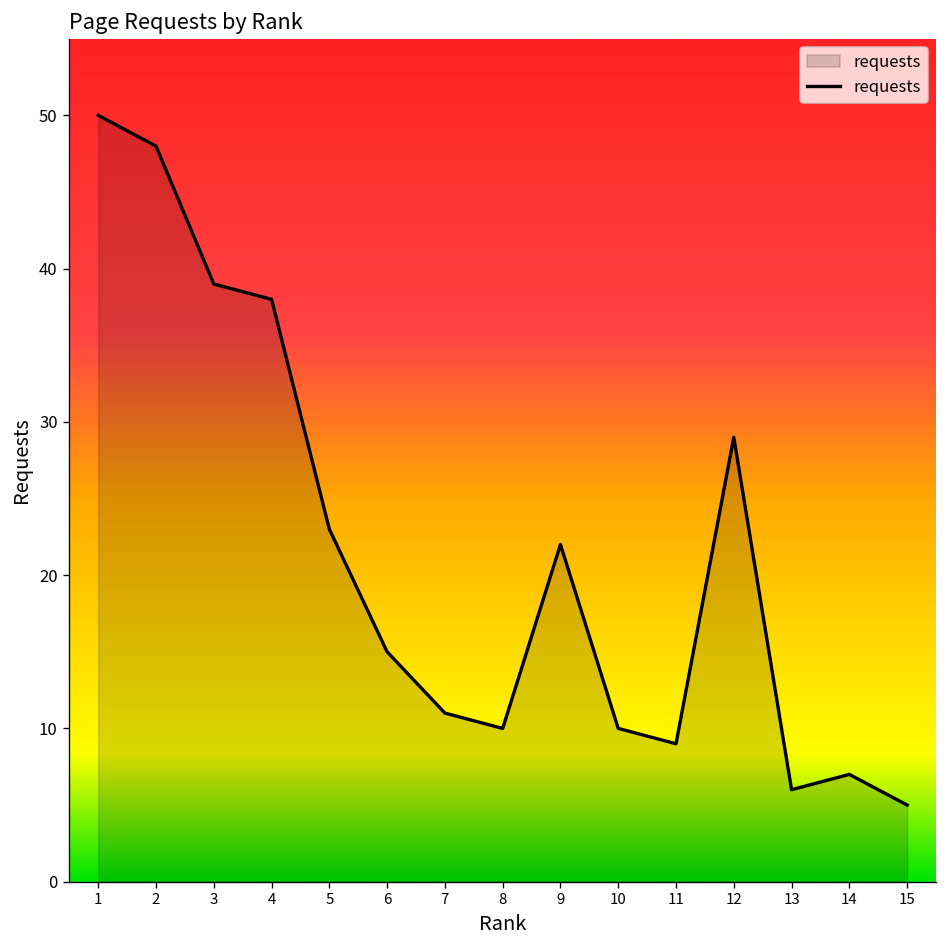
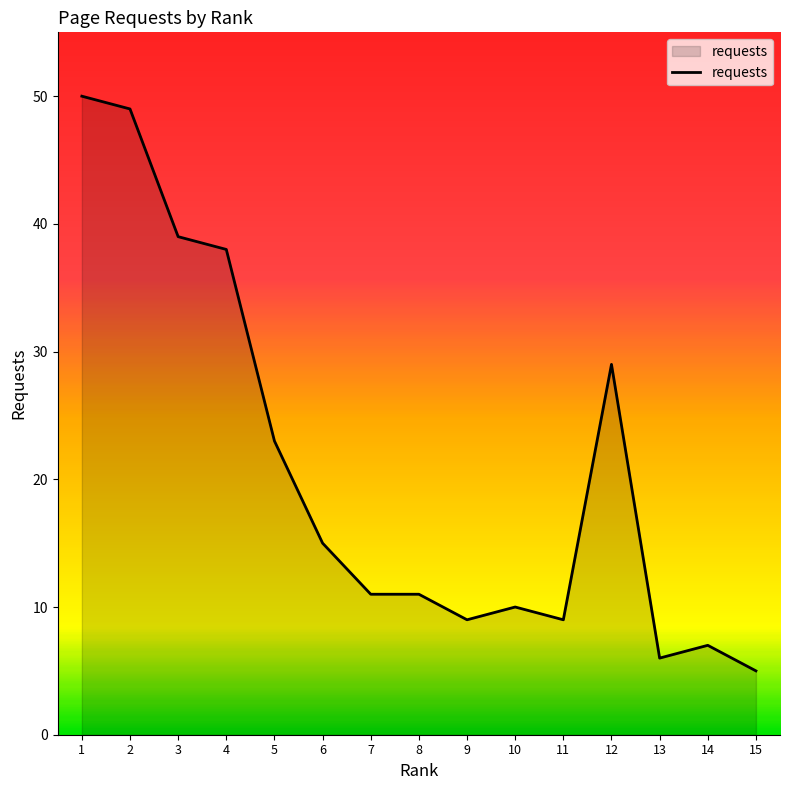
  {
    "1": 50,
-   "2": 48,
+   "2": 49,
    "3": 39,
    "4": 38,
    "5": 23,
    "6": 15,
    "7": 11,
-   "8": 10,
-   "9": 22,
+   "8": 11,
+   "9": 9,
    "10": 10,
    "11": 9,
    "12": 29,
    "13": 6,
    "14": 7,
    "15": 5
  }
